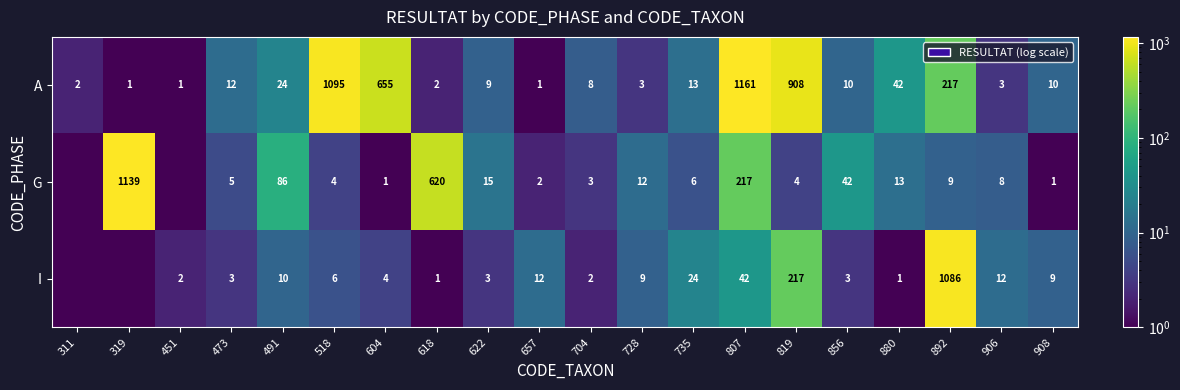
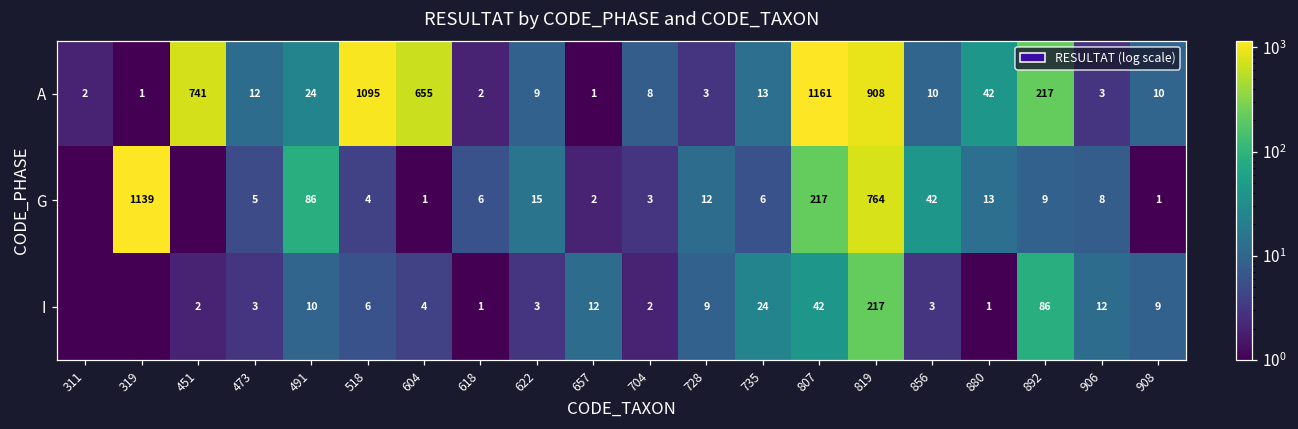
  {
    "A": {
      "311": 2,
      "319": 1,
-     "451": 1,
+     "451": 741,
      "473": 12,
      "491": 24,
      "518": 1095,
      "604": 655,
      "618": 2,
      "622": 9,
      "657": 1,
      "704": 8,
      "728": 3,
      "735": 13,
      "807": 1161,
      "819": 908,
      "856": 10,
      "880": 42,
      "892": 217,
      "906": 3,
      "908": 10
    },
    "G": {
      "319": 1139,
      "473": 5,
      "491": 86,
      "518": 4,
      "604": 1,
-     "618": 620,
+     "618": 6,
      "622": 15,
      "657": 2,
      "704": 3,
      "728": 12,
      "735": 6,
      "807": 217,
-     "819": 4,
+     "819": 764,
      "856": 42,
      "880": 13,
      "892": 9,
      "906": 8,
      "908": 1
    },
    "I": {
      "451": 2,
      "473": 3,
      "491": 10,
      "518": 6,
      "604": 4,
      "618": 1,
      "622": 3,
      "657": 12,
      "704": 2,
      "728": 9,
      "735": 24,
      "807": 42,
      "819": 217,
      "856": 3,
      "880": 1,
-     "892": 1086,
+     "892": 86,
      "906": 12,
      "908": 9
    }
  }
